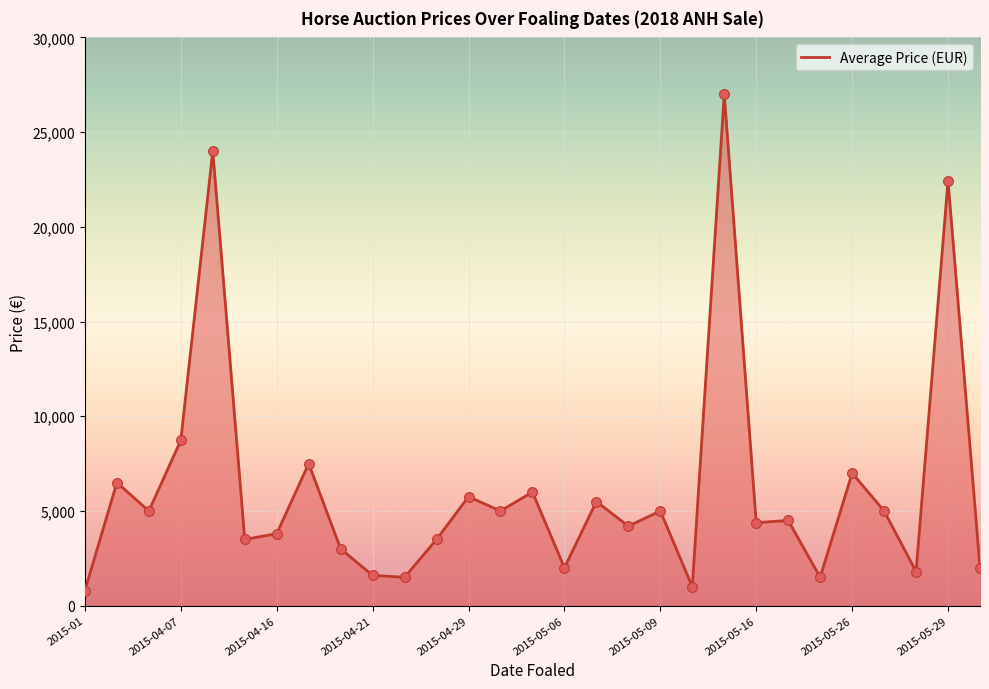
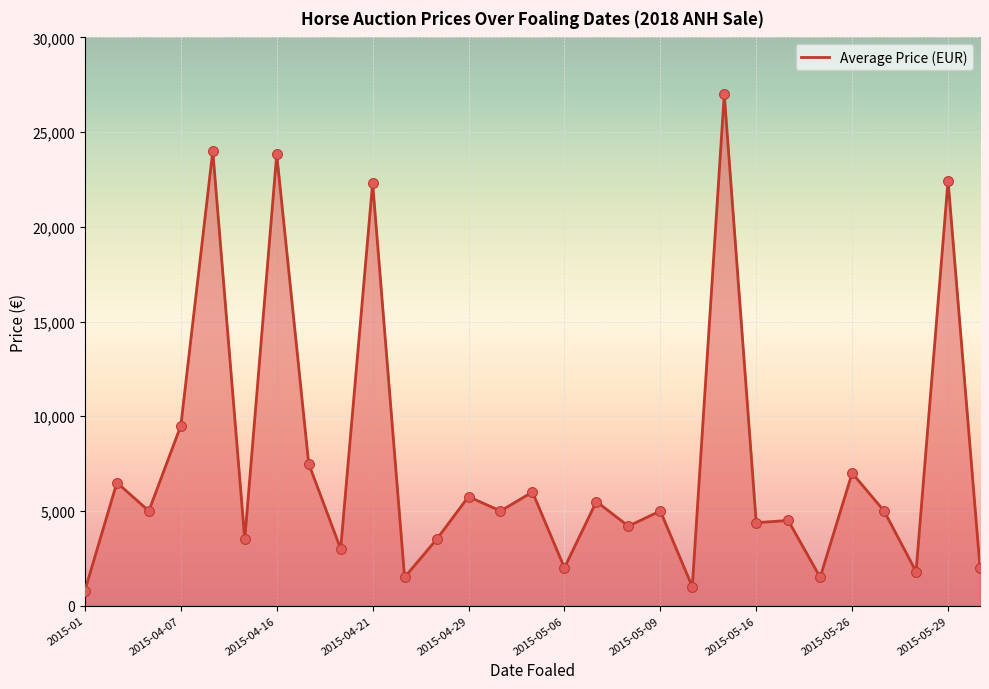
  {
    "2015-01": "800",
-   "2015-04-07": "8,700",
-   "2015-04-16": "3,800",
-   "2015-04-21": "1,600",
+   "2015-04-07": "9,500",
+   "2015-04-16": "23,800",
+   "2015-04-21": "22,300",
    "2015-04-29": "5,800",
    "2015-05-06": "2,000",
    "2015-05-09": "5,000",
    "2015-05-16": "4,400",
    "2015-05-26": "7,000",
    "2015-05-29": "22,400"
  }
